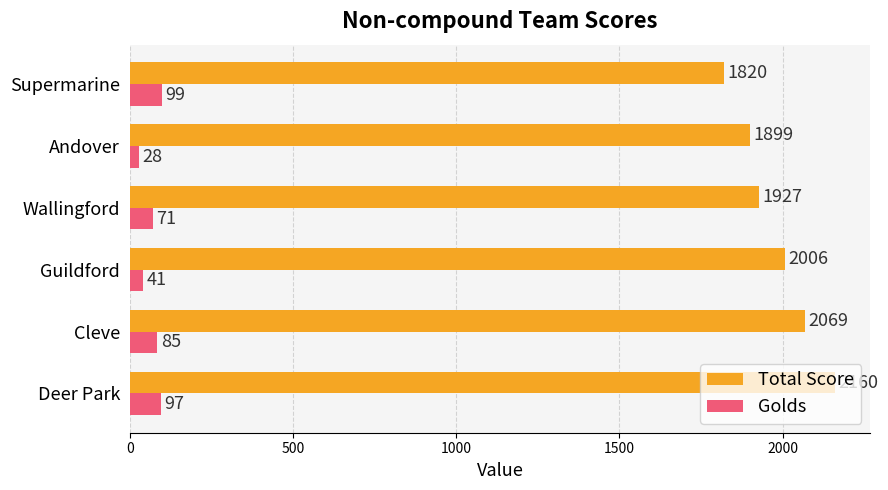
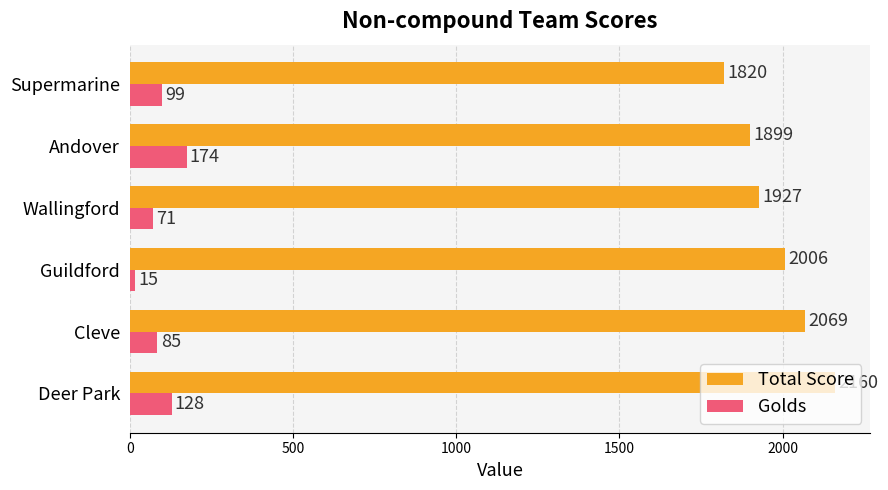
  {
    "Total Score": {
      "Supermarine": 1820,
      "Andover": 1899,
      "Wallingford": 1927,
      "Guildford": 2006,
      "Cleve": 2069
    },
    "Golds": {
      "Supermarine": 99,
-     "Andover": 28,
+     "Andover": 174,
      "Wallingford": 71,
-     "Guildford": 41,
+     "Guildford": 15,
      "Cleve": 85,
-     "Deer Park": 97
+     "Deer Park": 128
    }
  }
